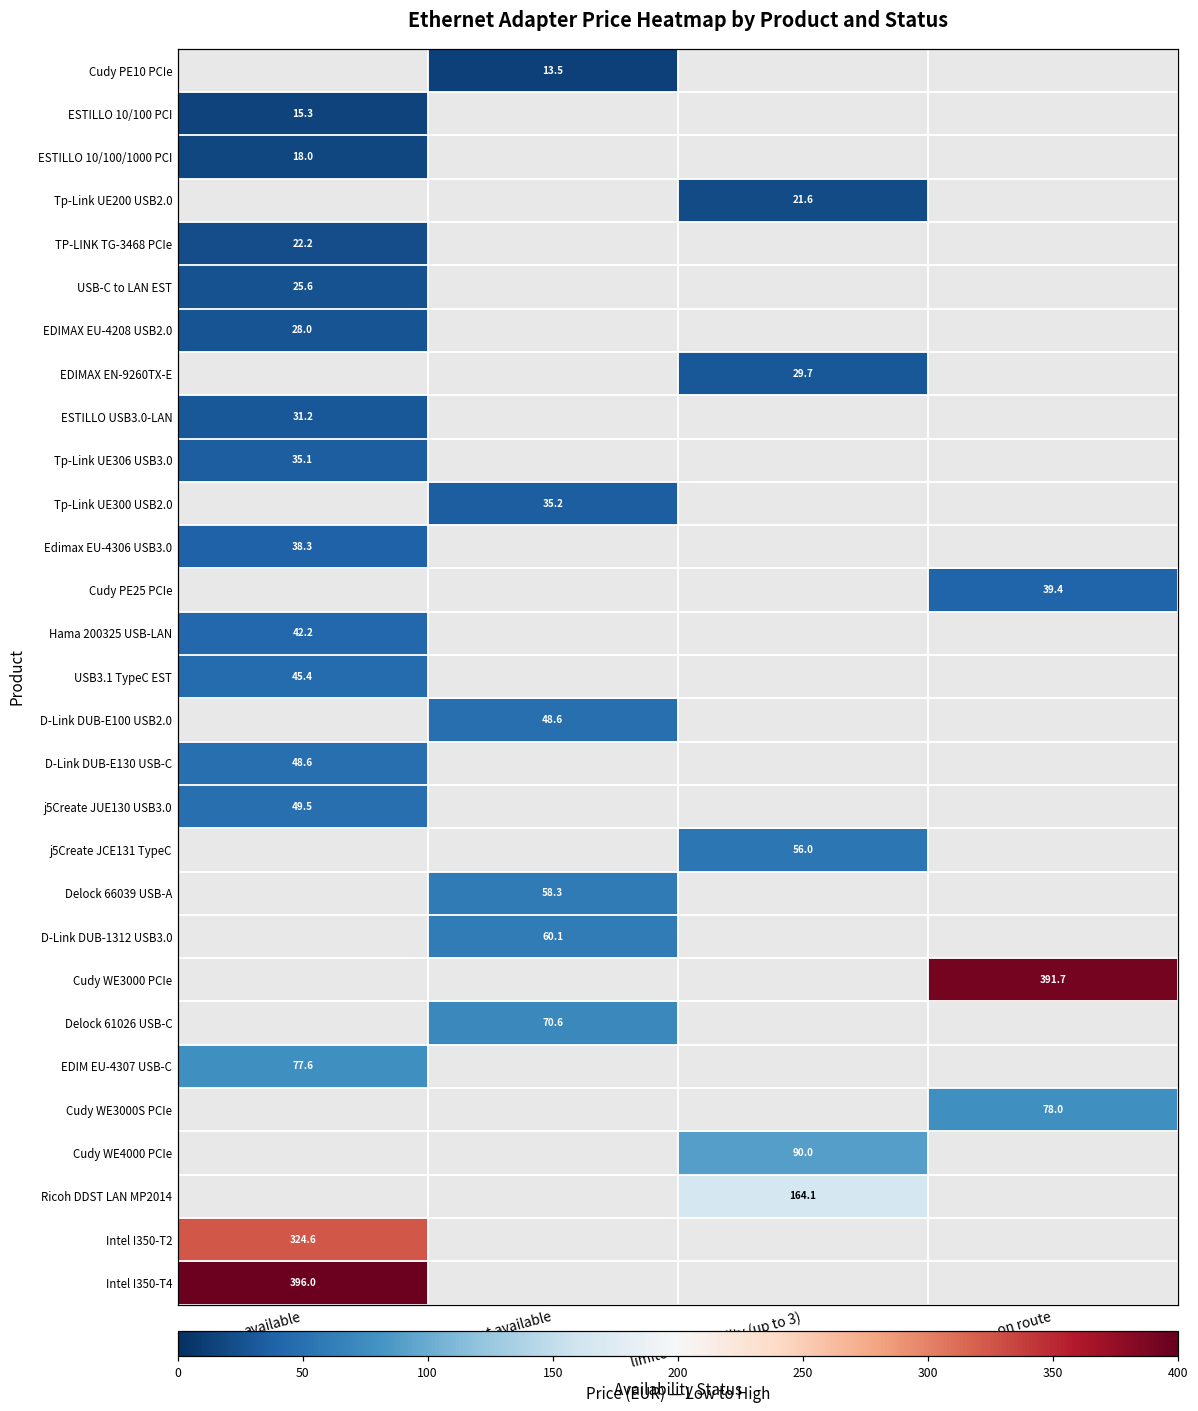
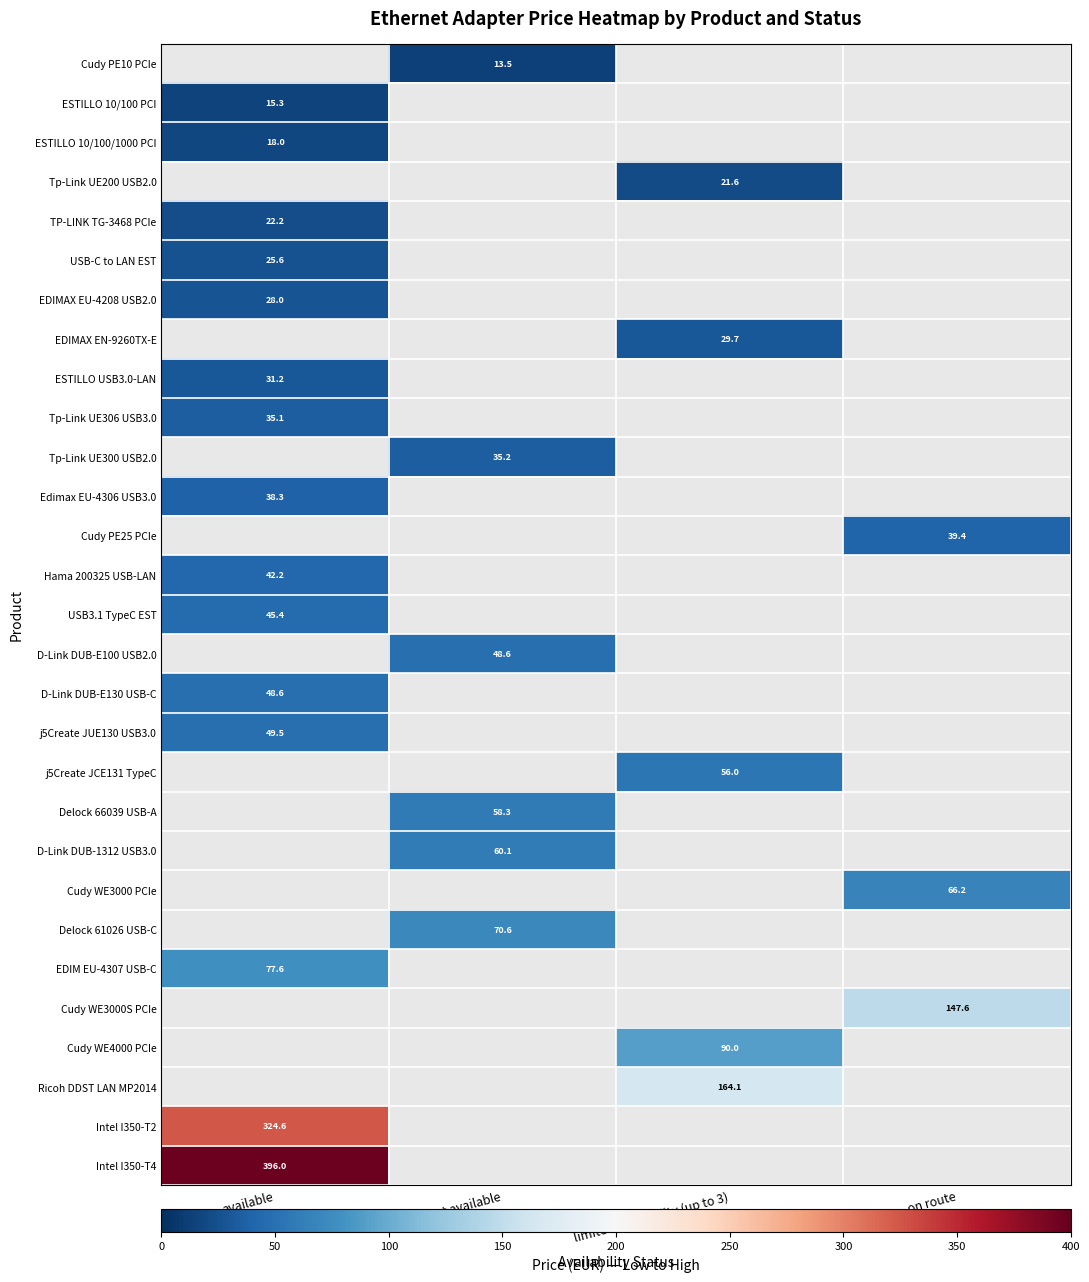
  {
    "Cudy PE25 PCIe": {
      "on route": 39.4
    },
    "Cudy WE3000 PCIe": {
-     "on route": 391.7
+     "on route": 66.2
    },
    "Cudy WE3000S PCIe": {
-     "on route": 78.0
+     "on route": 147.6
    }
  }
